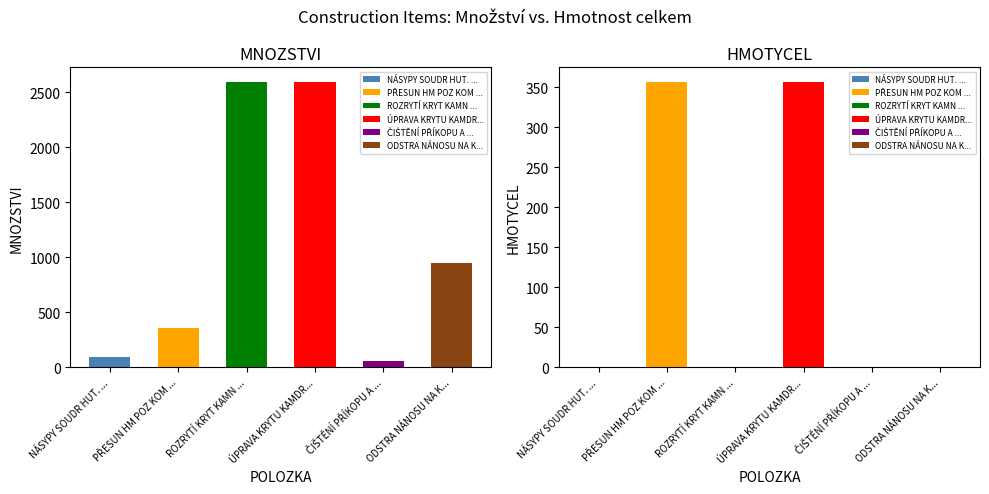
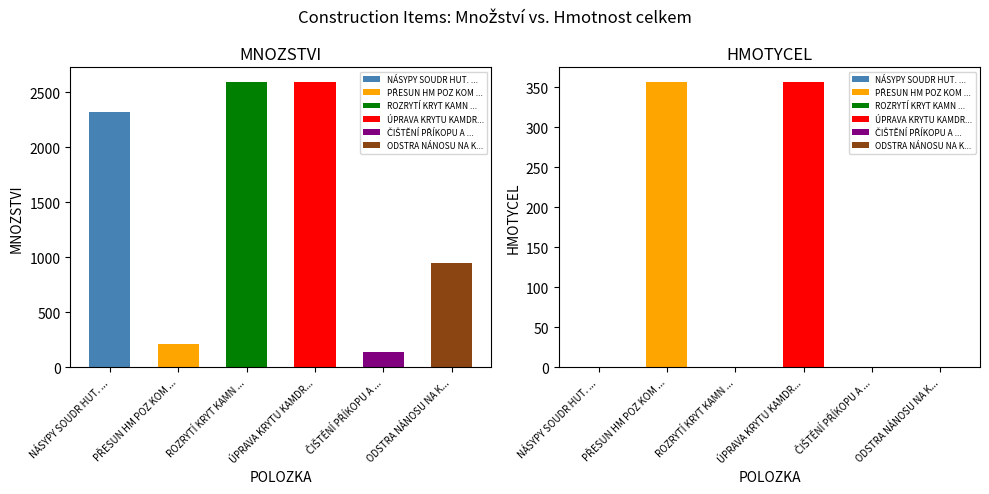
  {
    "MNOZSTVI": {
-     "NÁSYPY SOUDR HUT. ...": 100,
-     "PŘESUN HM POZ KOM ...": 360,
+     "NÁSYPY SOUDR HUT. ...": 2320,
+     "PŘESUN HM POZ KOM ...": 210,
      "ROZRYTÍ KRYT KAMN ...": 2600,
      "ÚPRAVA KRYTU KAMDR...": 2600,
-     "ČIŠTĚNÍ PŘÍKOPU A ...": 60,
+     "ČIŠTĚNÍ PŘÍKOPU A ...": 130,
      "ODSTRA NÁNOSU NA K...": 950
    },
    "HMOTYCEL": {
      "NÁSYPY SOUDR HUT. ...": 0,
      "PŘESUN HM POZ KOM ...": 360,
      "ROZRYTÍ KRYT KAMN ...": 0,
      "ÚPRAVA KRYTU KAMDR...": 360,
      "ČIŠTĚNÍ PŘÍKOPU A ...": 0,
      "ODSTRA NÁNOSU NA K...": 0
    }
  }
